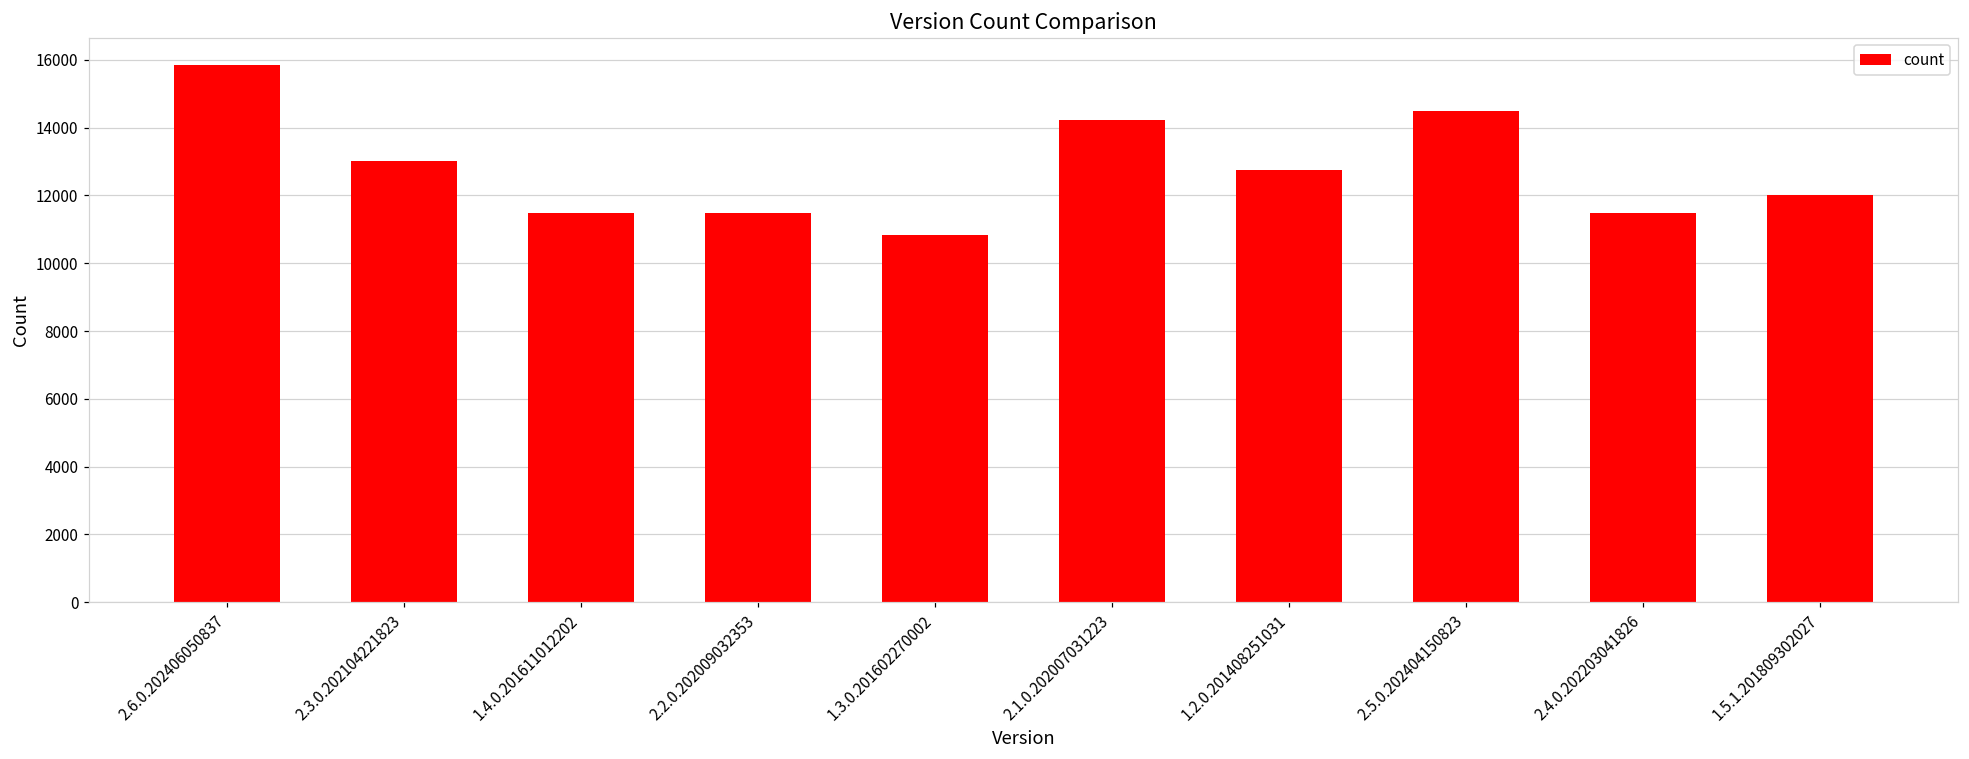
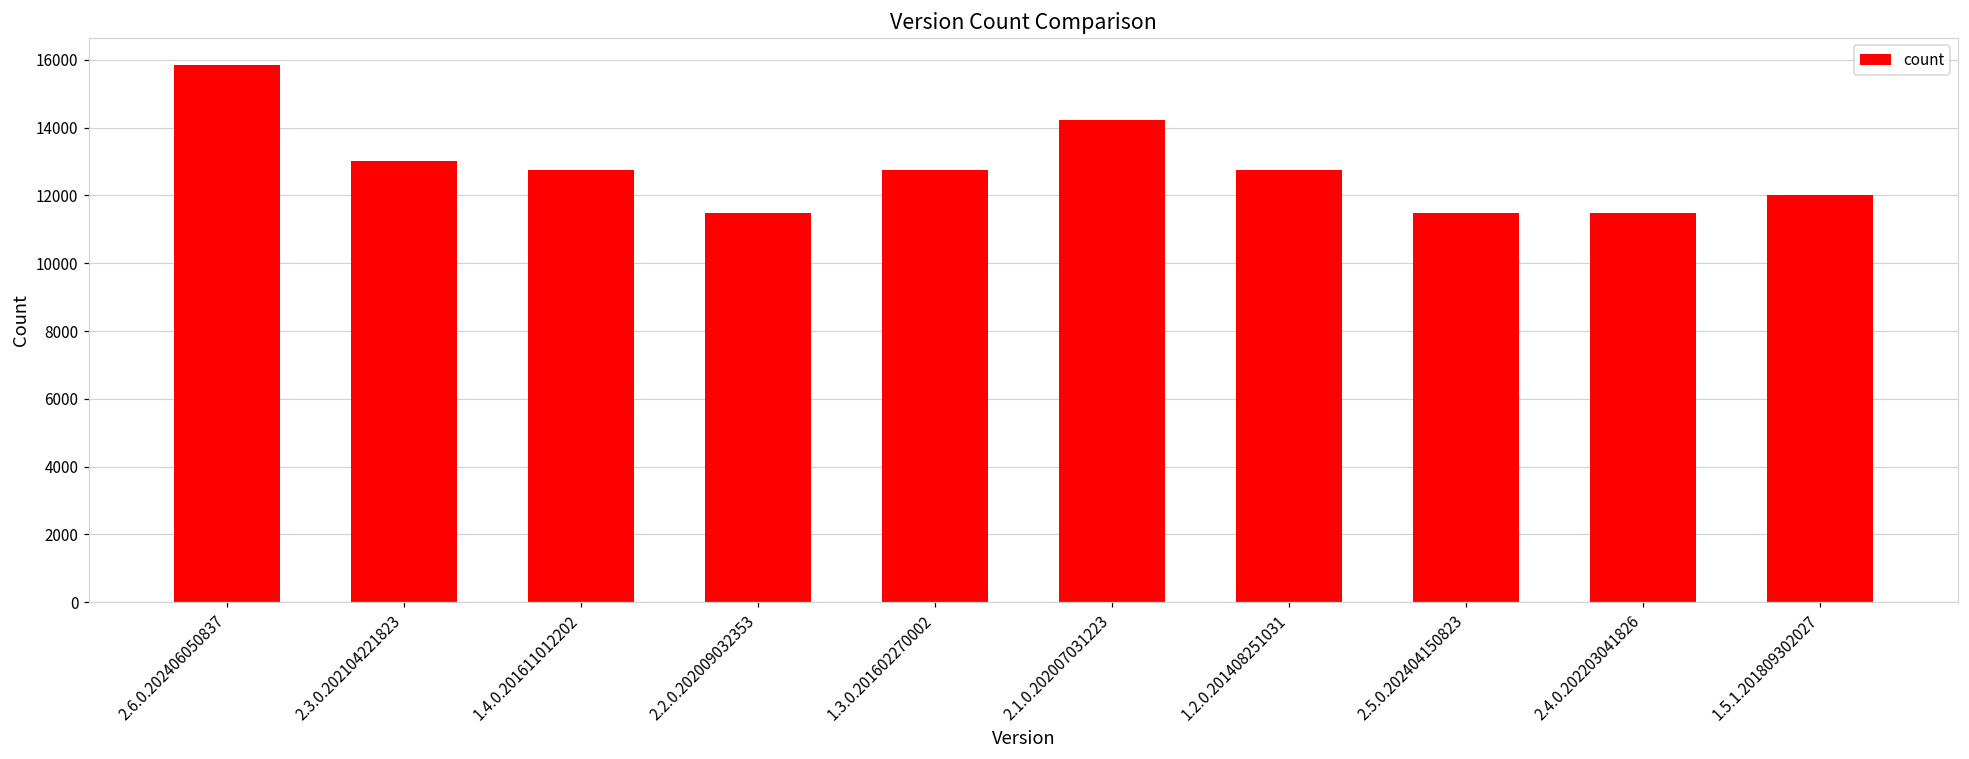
  {
    "2.6.0.202406050837": 15900,
    "2.3.0.202104221823": 13000,
-   "1.4.0.201611012202": 11500,
+   "1.4.0.201611012202": 12800,
    "2.2.0.202009032353": 11500,
-   "1.3.0.201602270002": 10800,
+   "1.3.0.201602270002": 12700,
    "2.1.0.202007031223": 14200,
    "1.2.0.201408251031": 12700,
-   "2.5.0.202404150823": 14500,
+   "2.5.0.202404150823": 11500,
    "2.4.0.202203041826": 11500,
    "1.5.1.201809302027": 12000
  }
